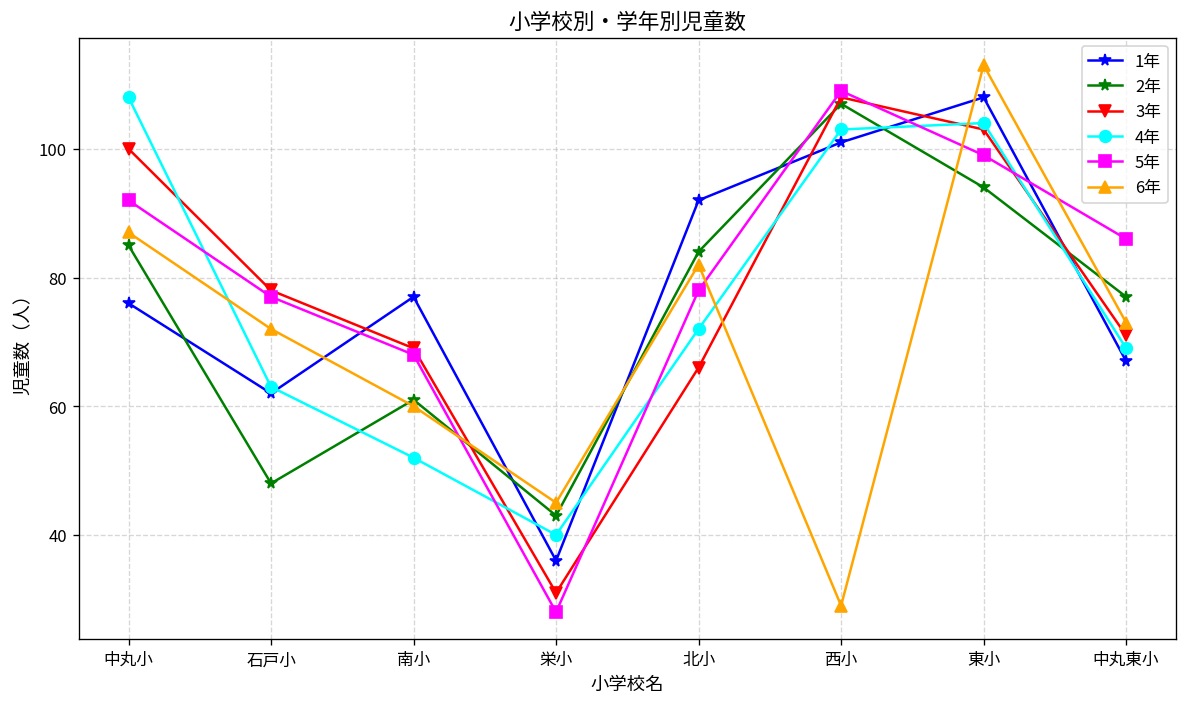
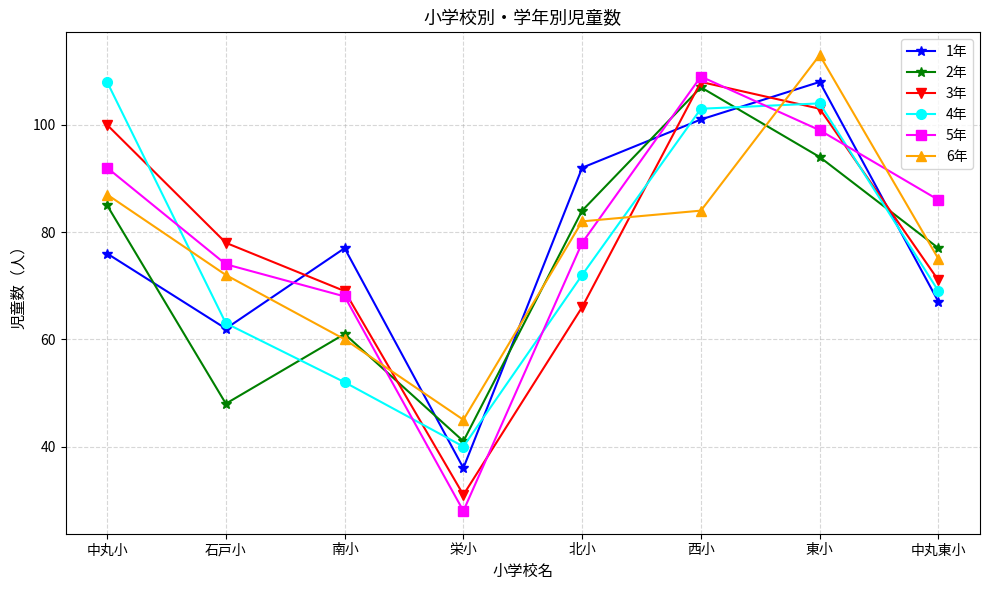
  {
    "1年": {
      "中丸小": 76,
      "石戸小": 62,
      "南小": 77,
      "栄小": 36,
      "北小": 92,
      "西小": 101,
      "東小": 108,
      "中丸東小": 67
    },
    "2年": {
      "中丸小": 85,
      "石戸小": 48,
      "南小": 61,
-     "栄小": 43,
+     "栄小": 41,
      "北小": 84,
      "西小": 107,
      "東小": 94,
      "中丸東小": 77
    },
    "3年": {
      "中丸小": 100,
      "石戸小": 78,
      "南小": 69,
      "栄小": 31,
      "北小": 66,
      "西小": 108,
      "東小": 103,
      "中丸東小": 71
    },
    "4年": {
      "中丸小": 108,
      "石戸小": 63,
      "南小": 52,
      "栄小": 40,
      "北小": 72,
      "西小": 103,
      "東小": 104,
      "中丸東小": 69
    },
    "5年": {
      "中丸小": 92,
-     "石戸小": 77,
+     "石戸小": 74,
      "南小": 68,
      "栄小": 28,
      "北小": 78,
      "西小": 109,
      "東小": 99,
      "中丸東小": 86
    },
    "6年": {
      "中丸小": 87,
      "石戸小": 72,
      "南小": 60,
      "栄小": 45,
      "北小": 82,
-     "西小": 29,
+     "西小": 84,
      "東小": 113,
-     "中丸東小": 73
+     "中丸東小": 75
    }
  }
